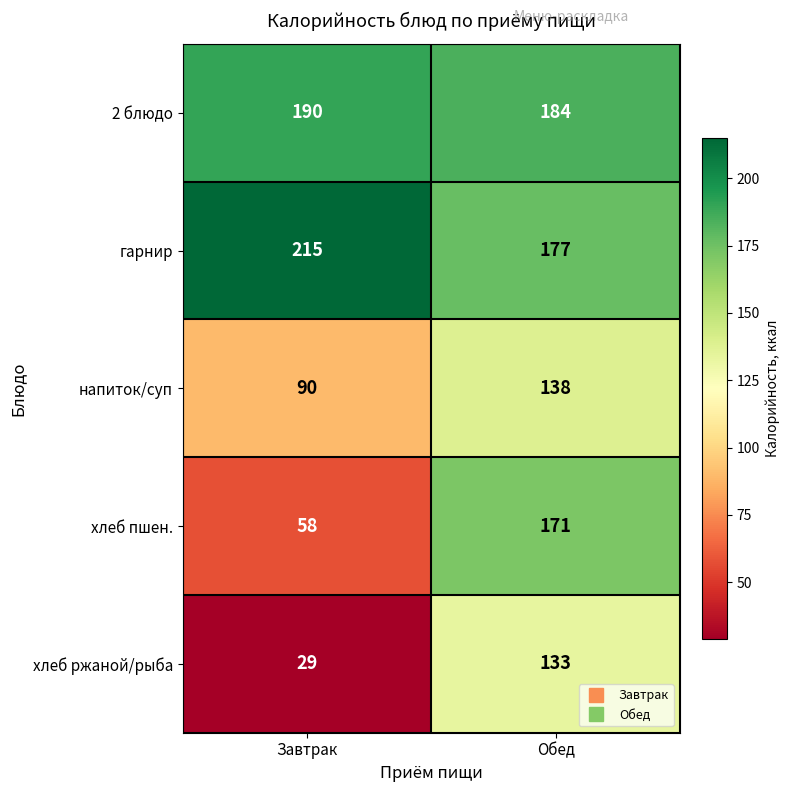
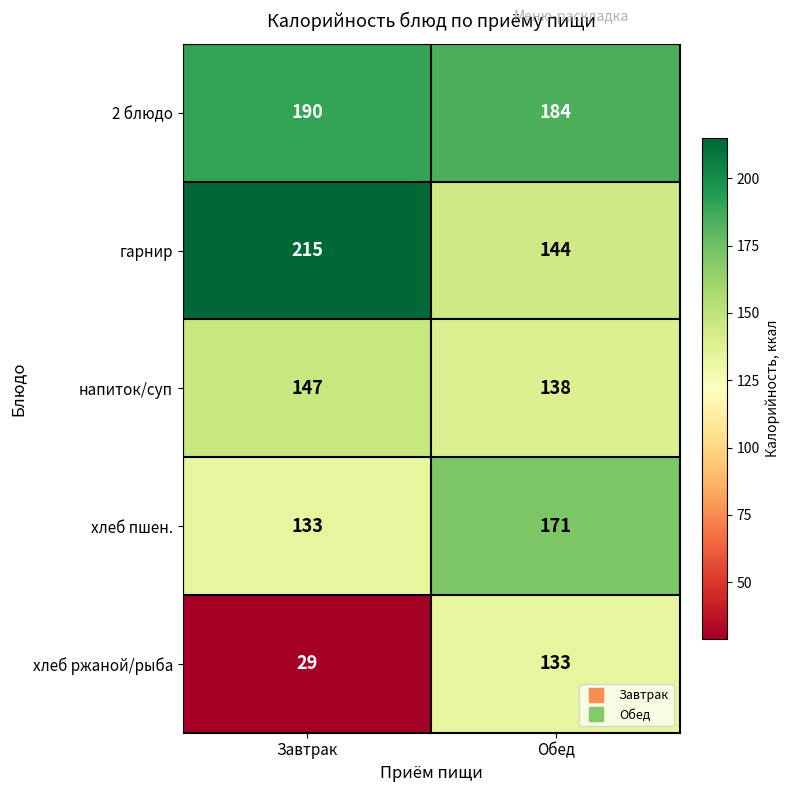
  {
    "2 блюдо": {
      "Завтрак": 190,
      "Обед": 184
    },
    "гарнир": {
      "Завтрак": 215,
-     "Обед": 177
+     "Обед": 144
    },
    "напиток/суп": {
-     "Завтрак": 90,
+     "Завтрак": 147,
      "Обед": 138
    },
    "хлеб пшен.": {
-     "Завтрак": 58,
+     "Завтрак": 133,
      "Обед": 171
    },
    "хлеб ржаной/рыба": {
      "Завтрак": 29,
      "Обед": 133
    }
  }
